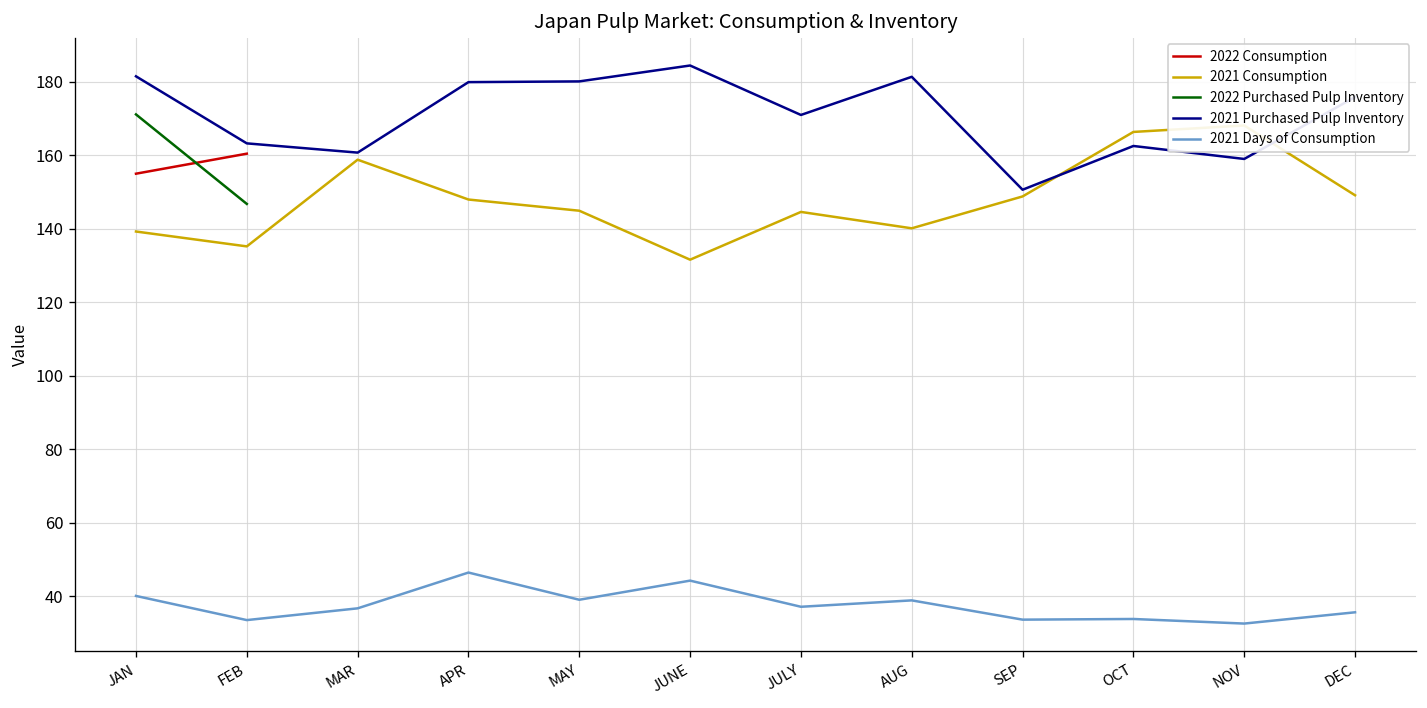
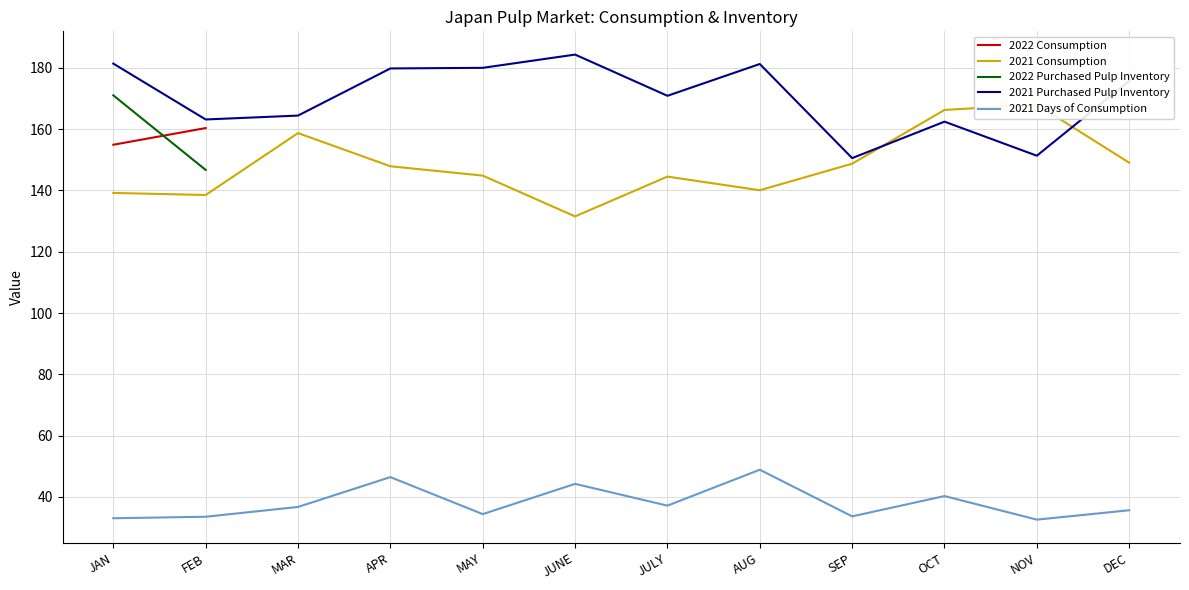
  {
    "2022 Consumption": {
      "JAN": 155,
      "FEB": 160
    },
    "2021 Consumption": {
      "JAN": 139,
-     "FEB": 135,
+     "FEB": 139,
      "MAR": 159,
      "APR": 148,
      "MAY": 145,
      "JUNE": 132,
      "JULY": 145,
      "AUG": 140,
      "SEP": 149,
      "OCT": 166,
      "DEC": 149
    },
    "2022 Purchased Pulp Inventory": {
      "JAN": 171,
      "FEB": 147
    },
    "2021 Purchased Pulp Inventory": {
      "JAN": 181,
      "FEB": 163,
-     "MAR": 161,
+     "MAR": 164,
      "APR": 180,
      "MAY": 180,
      "JUNE": 184,
      "JULY": 171,
      "AUG": 181,
      "SEP": 151,
      "OCT": 162,
-     "NOV": 159
+     "NOV": 151
    },
    "2021 Days of Consumption": {
-     "JAN": 40,
+     "JAN": 33,
      "FEB": 34,
      "MAR": 37,
      "APR": 46,
-     "MAY": 39,
+     "MAY": 34,
      "JUNE": 44,
      "JULY": 37,
-     "AUG": 39,
+     "AUG": 49,
      "SEP": 34,
-     "OCT": 34,
+     "OCT": 40,
      "NOV": 33,
      "DEC": 36
    }
  }
